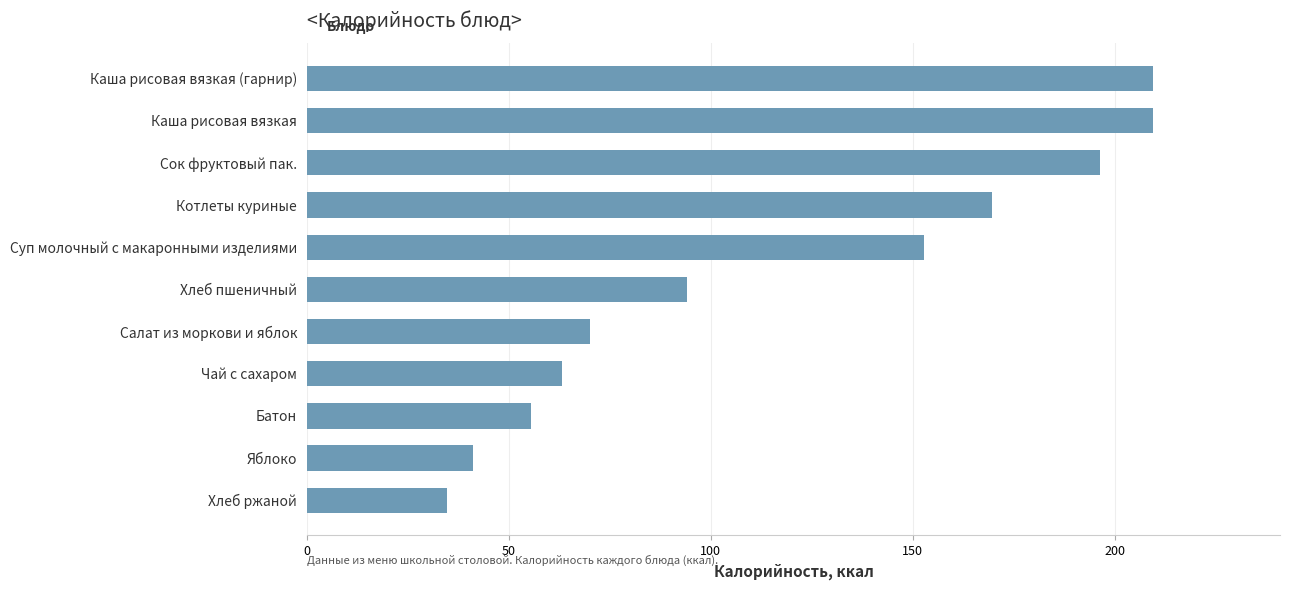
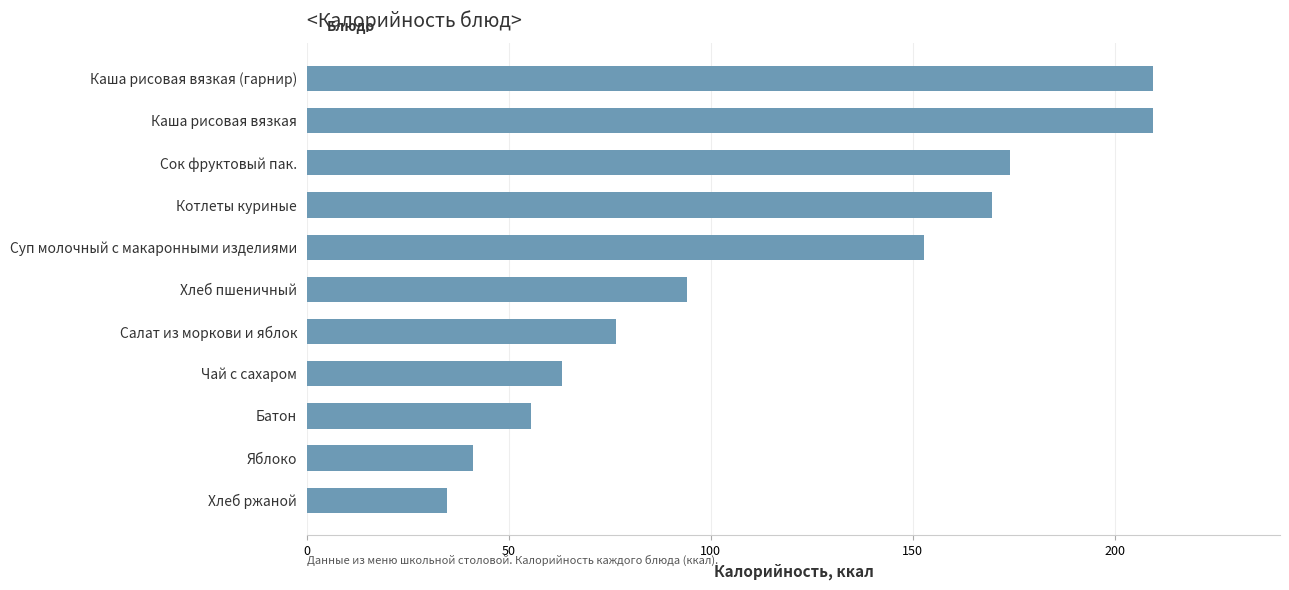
  {
    "Каша рисовая вязкая (гарнир)": 210,
    "Каша рисовая вязкая": 210,
-   "Сок фруктовый пак.": 196,
+   "Сок фруктовый пак.": 174,
    "Котлеты куриные": 170,
    "Суп молочный с макаронными изделиями": 153,
    "Хлеб пшеничный": 94,
-   "Салат из моркови и яблок": 70,
+   "Салат из моркови и яблок": 77,
    "Чай с сахаром": 63,
    "Батон": 56,
    "Яблоко": 41,
    "Хлеб ржаной": 35
  }
